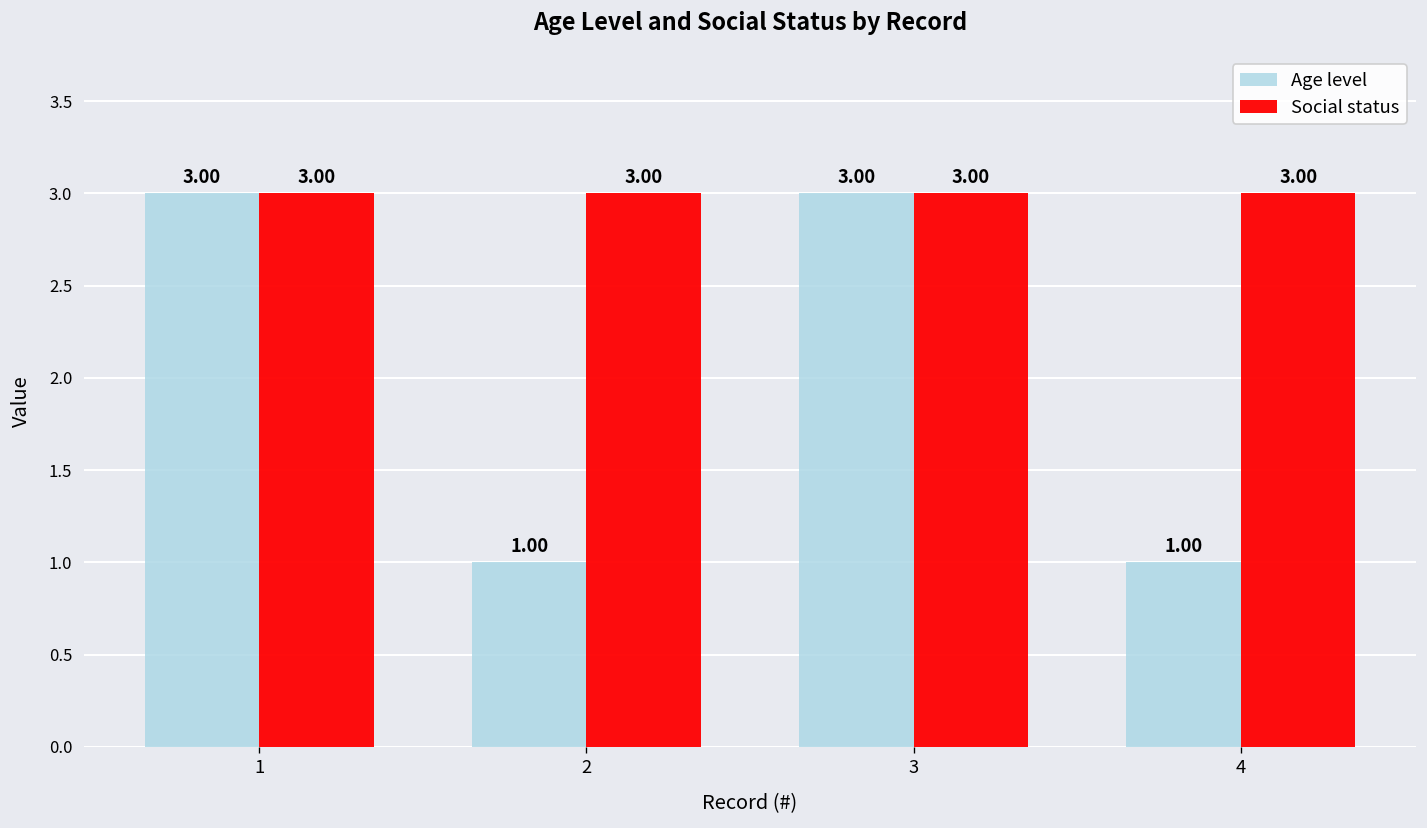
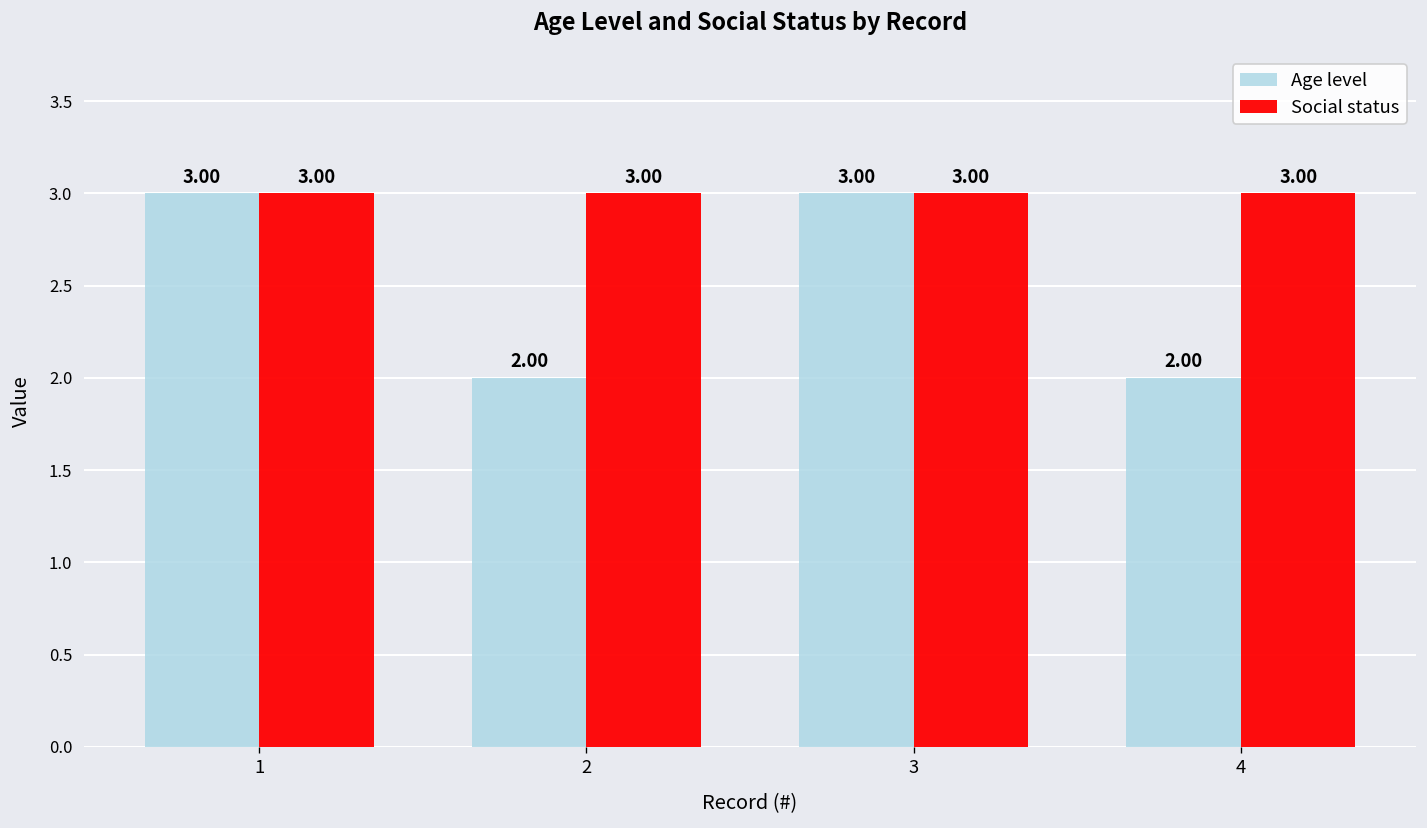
  {
    "Age level": {
      "1": 3.00,
-     "2": 1.00,
+     "2": 2.00,
      "3": 3.00,
-     "4": 1.00
+     "4": 2.00
    },
    "Social status": {
      "1": 3.00,
      "2": 3.00,
      "3": 3.00,
      "4": 3.00
    }
  }
